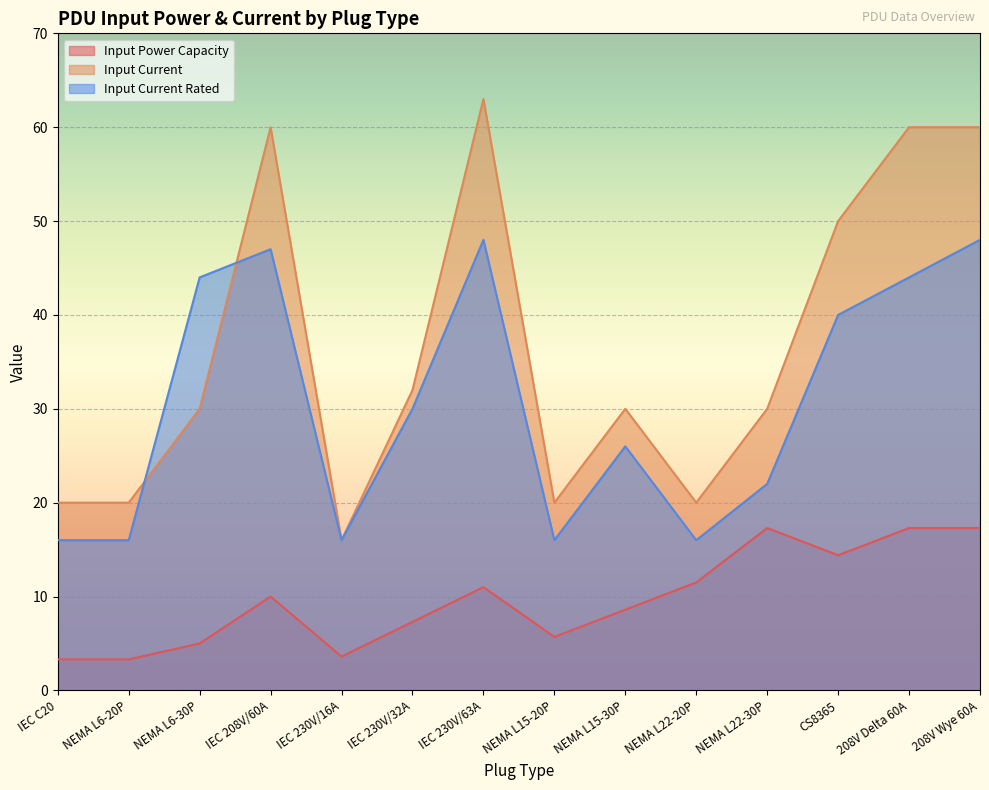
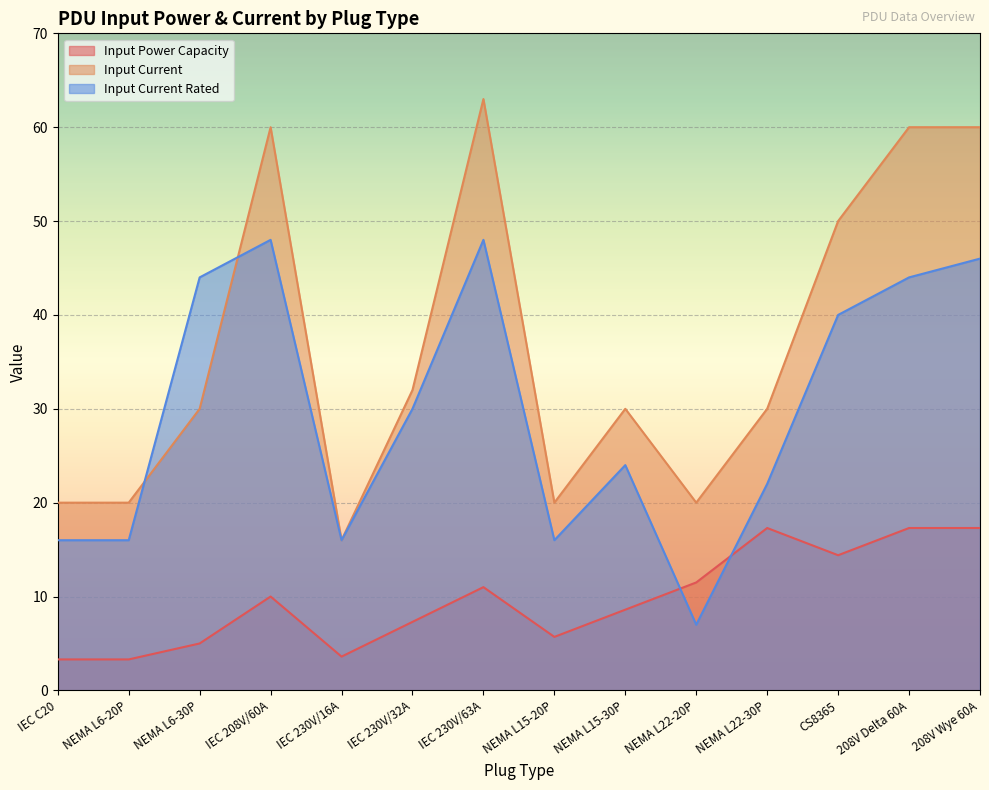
  {
    "Input Current Rated": {
      "IEC C20": 16,
      "NEMA L6-20P": 16,
      "NEMA L6-30P": 44,
-     "IEC 208V/60A": 47,
+     "IEC 208V/60A": 48,
      "IEC 230V/32A": 30,
      "IEC 230V/63A": 48,
      "NEMA L15-20P": 16,
-     "NEMA L15-30P": 26,
-     "NEMA L22-20P": 16,
+     "NEMA L15-30P": 24,
+     "NEMA L22-20P": 7,
      "NEMA L22-30P": 22,
      "CS8365": 40,
      "208V Delta 60A": 44,
-     "208V Wye 60A": 48
+     "208V Wye 60A": 46
    }
  }
